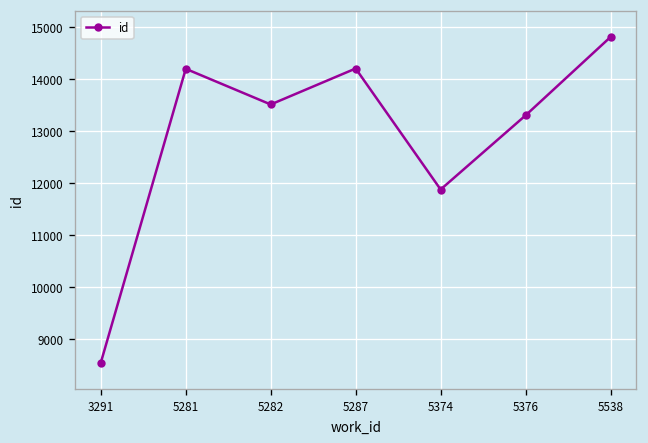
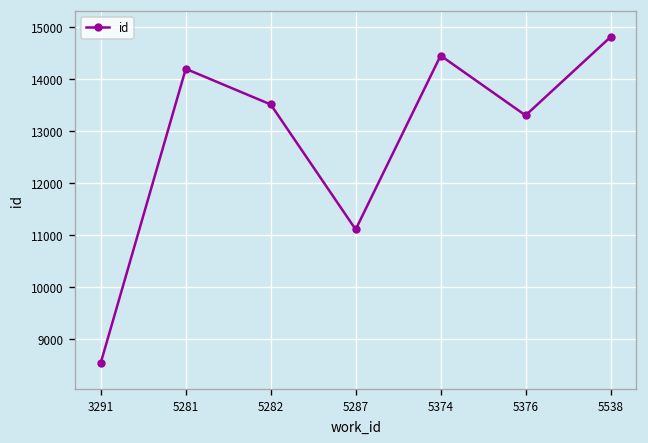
  {
    "3291": 8600,
    "5281": 14200,
    "5282": 13500,
-   "5287": 14200,
-   "5374": 11900,
+   "5287": 11100,
+   "5374": 14500,
    "5376": 13300,
    "5538": 14800
  }
